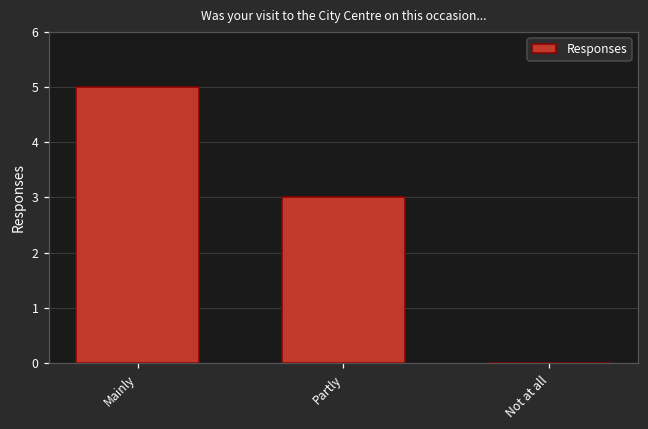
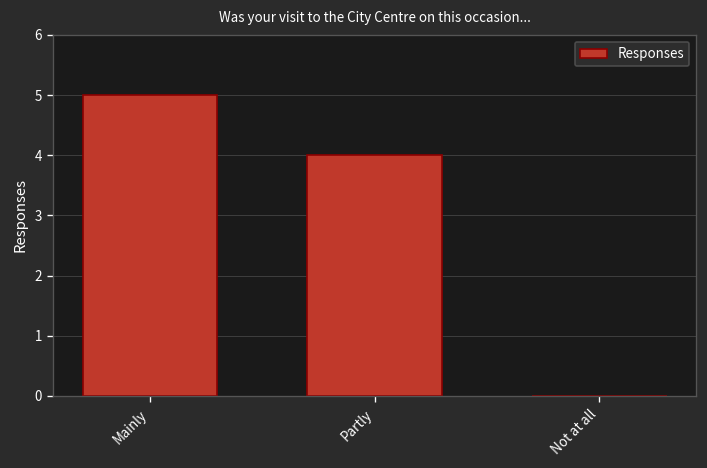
  {
    "Mainly": 5,
-   "Partly": 3,
+   "Partly": 4,
    "Not at all": 0
  }
